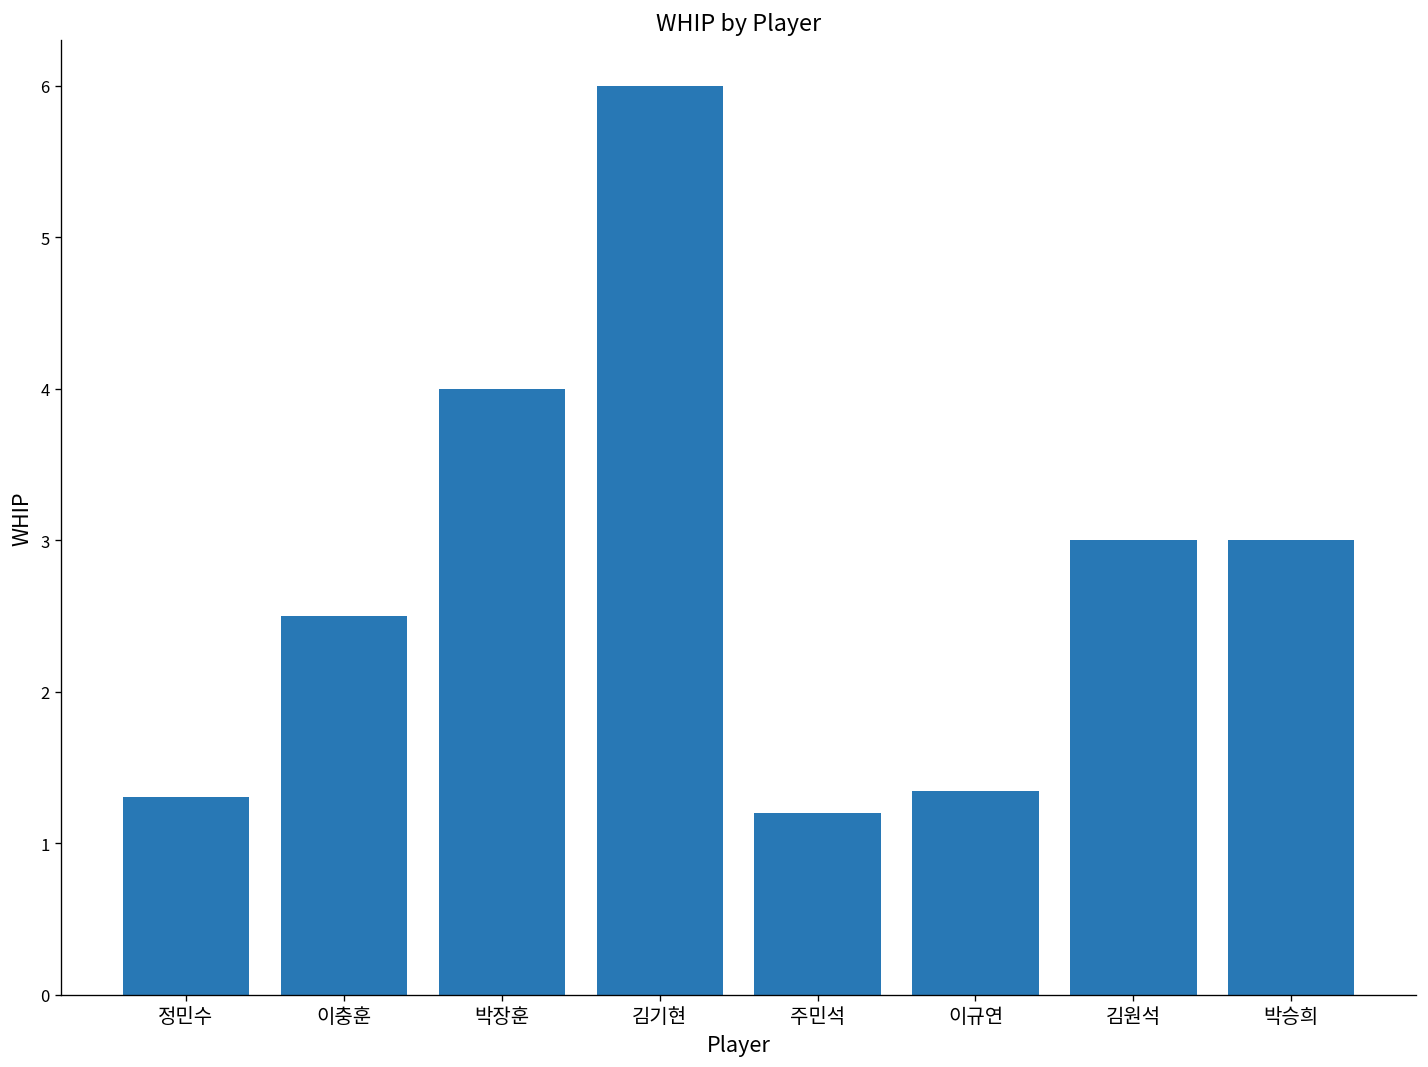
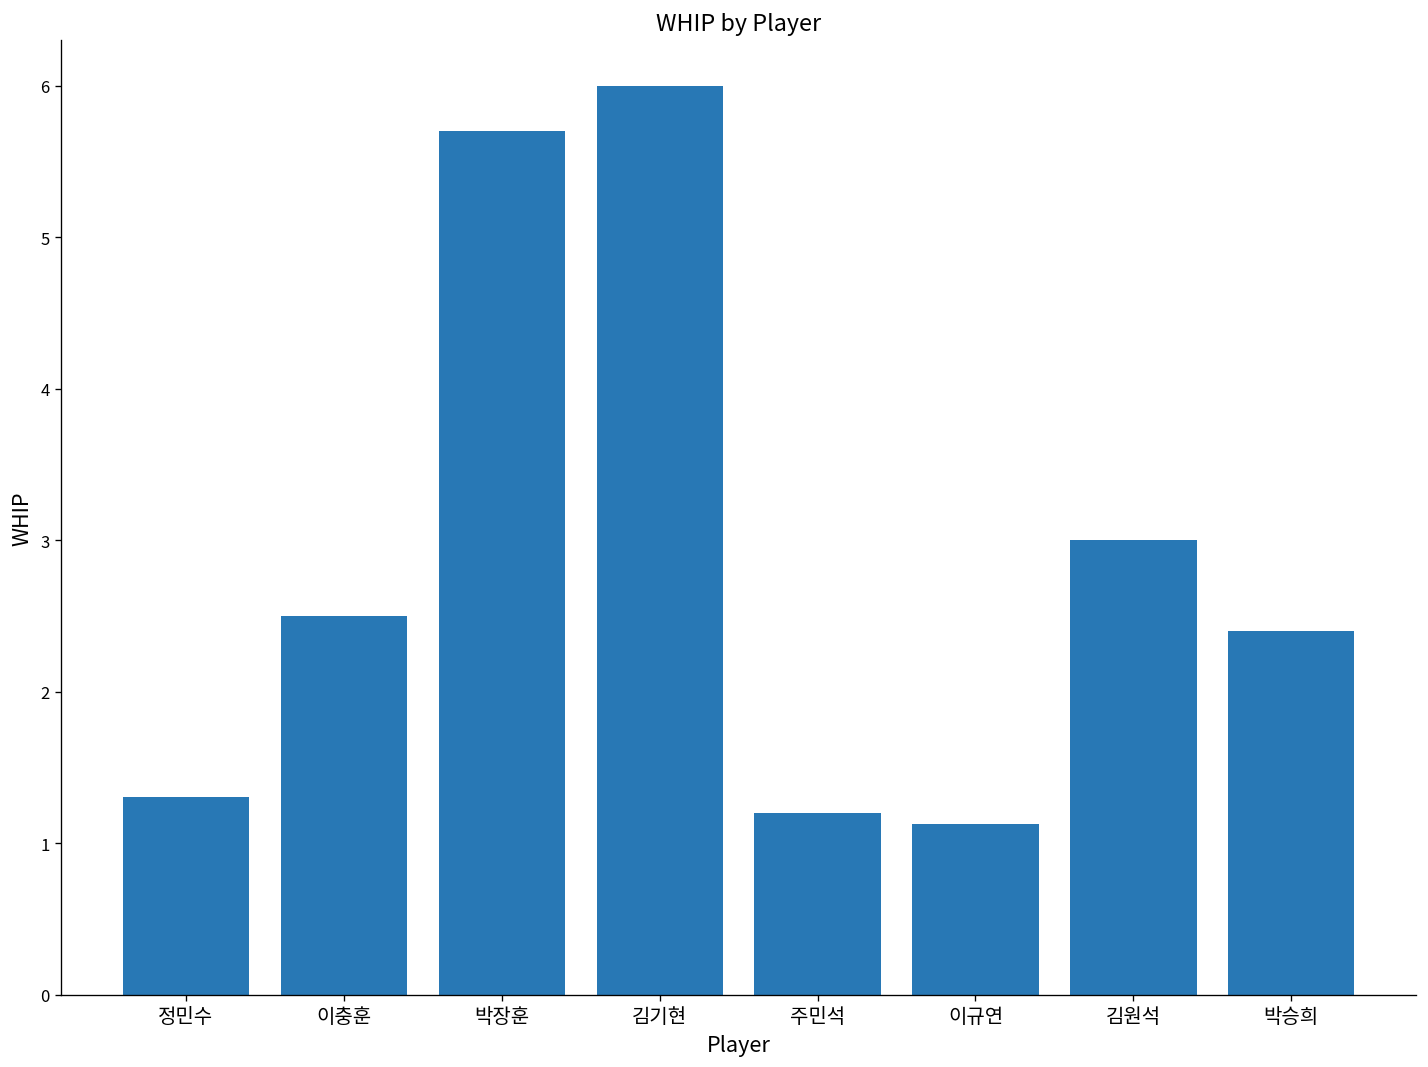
  {
    "정민수": 1.31,
    "이충훈": 2.50,
-   "박장훈": 4.0,
+   "박장훈": 5.7,
    "김기현": 6.00,
    "주민석": 1.20,
-   "이규연": 1.34,
+   "이규연": 1.13,
    "김원석": 3.00,
-   "박승희": 3.0
+   "박승희": 2.4
  }
